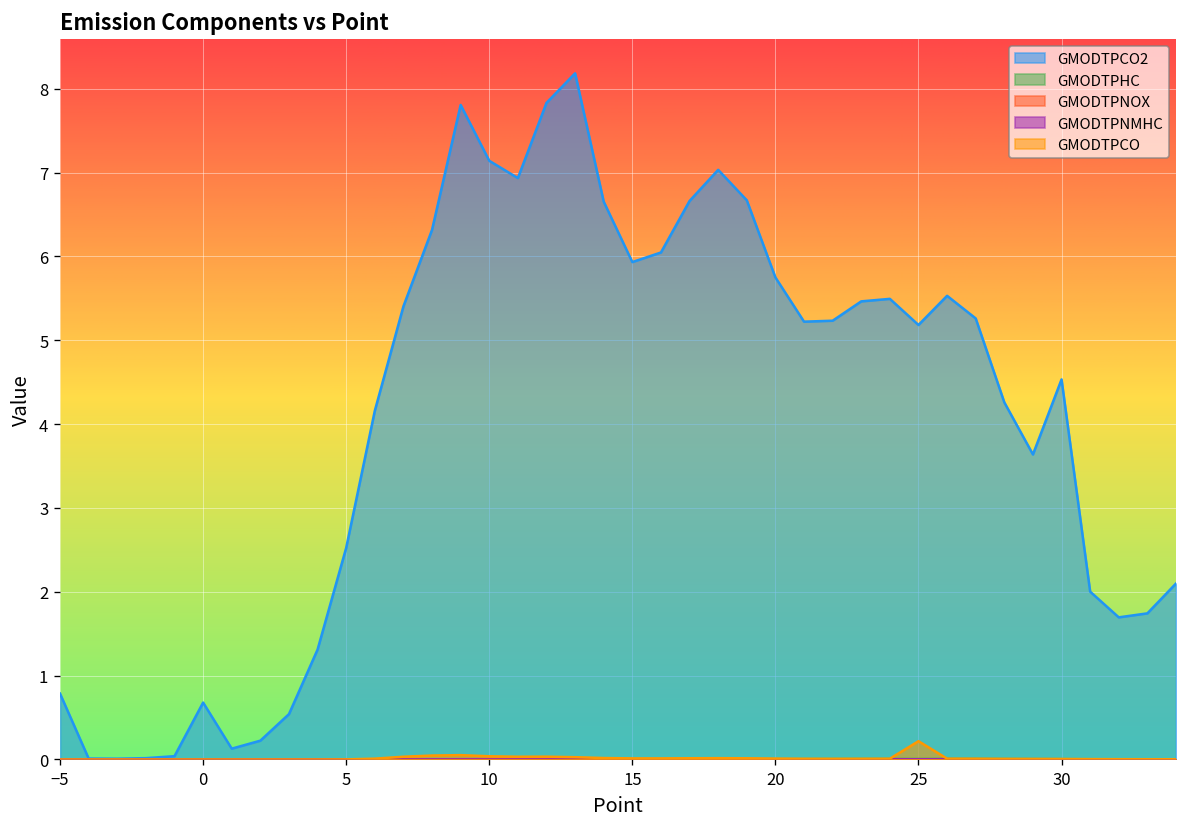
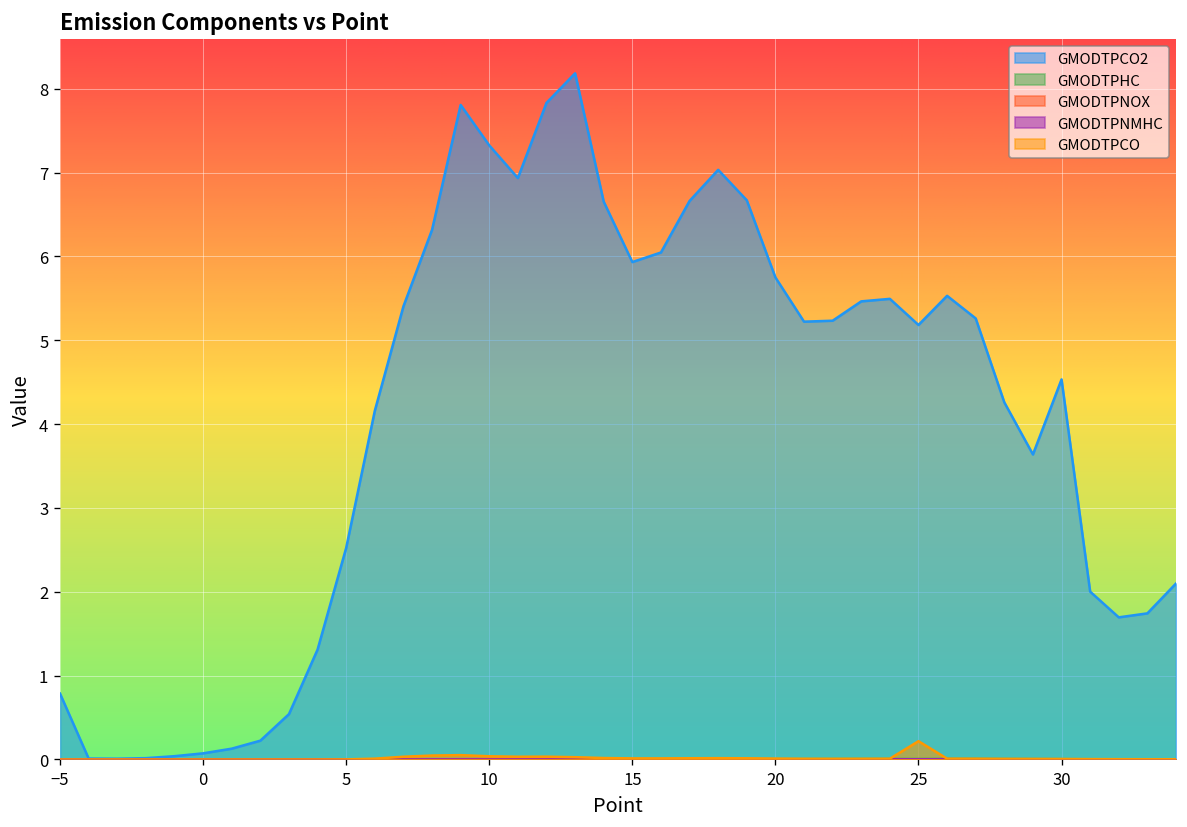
  {
    "GMODTPCO2": {
      "−5": 0.8,
-     "0": 0.7,
+     "0": 0.1,
      "5": 2.5,
-     "10": 7.1,
+     "10": 7.3,
      "15": 5.9,
      "20": 5.8,
      "25": 5.2,
      "30": 4.5
    },
    "GMODTPCO": {
      "25": 0.2
    }
  }
